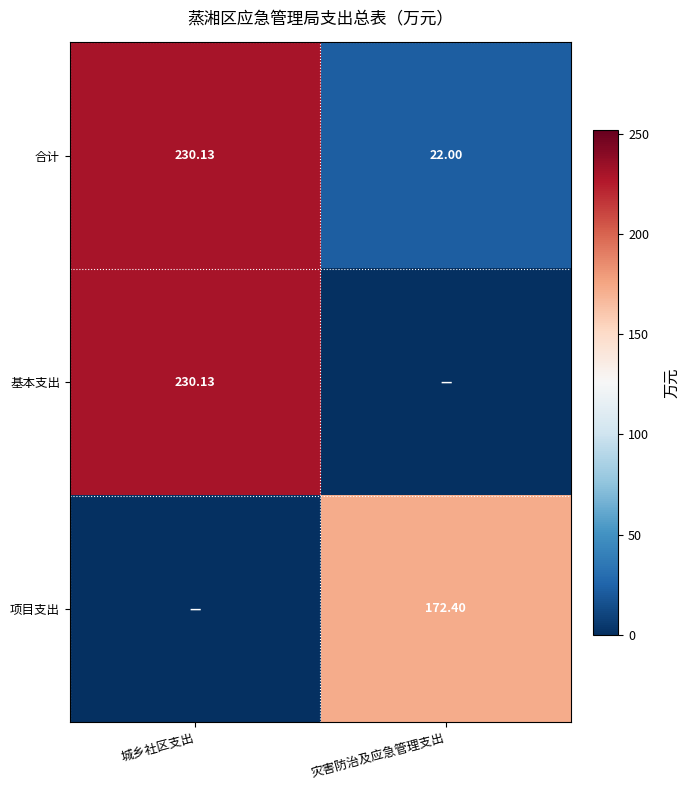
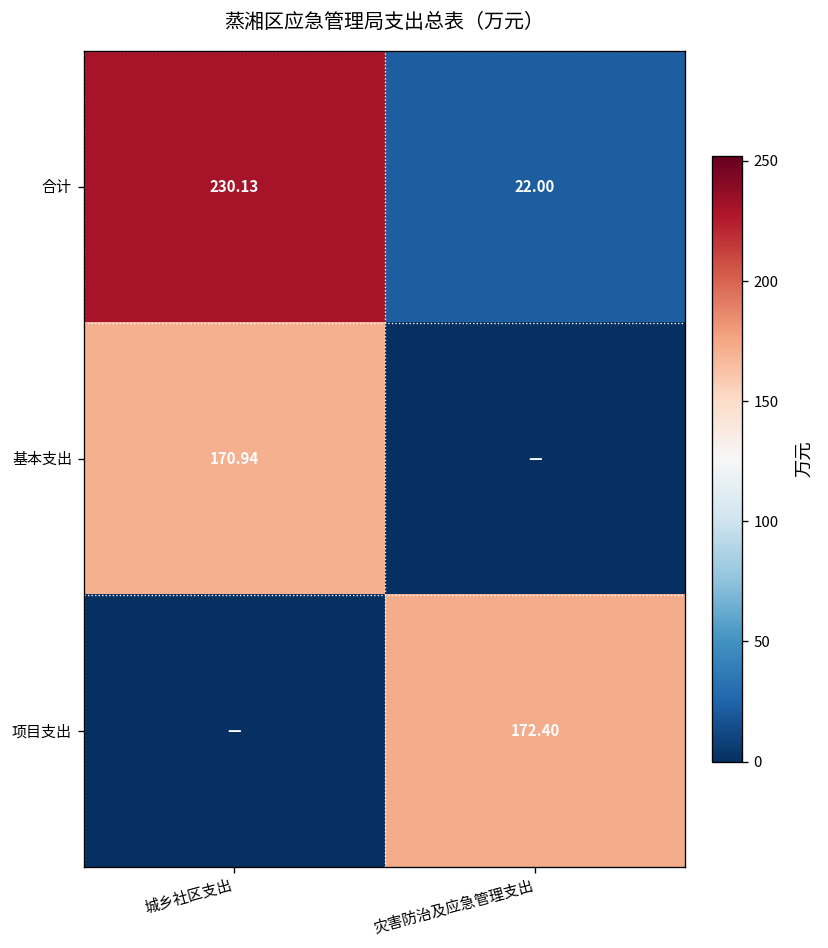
  {
    "合计": {
      "城乡社区支出": 230.13,
      "灾害防治及应急管理支出": 22.00
    },
    "基本支出": {
-     "城乡社区支出": 230.13
+     "城乡社区支出": 170.94
    },
    "项目支出": {
      "灾害防治及应急管理支出": 172.40
    }
  }
